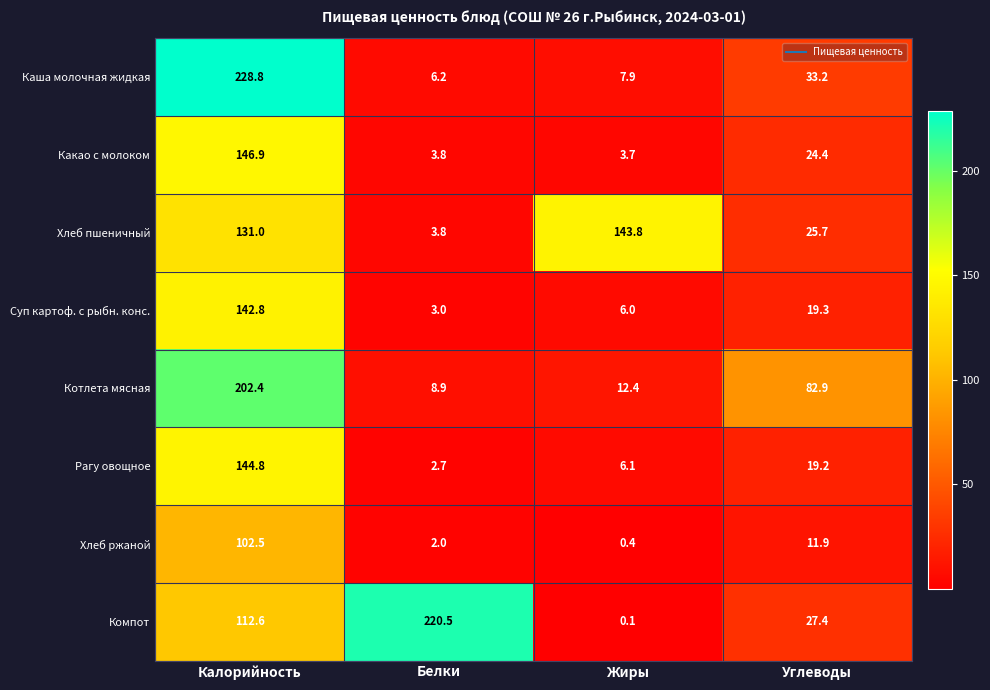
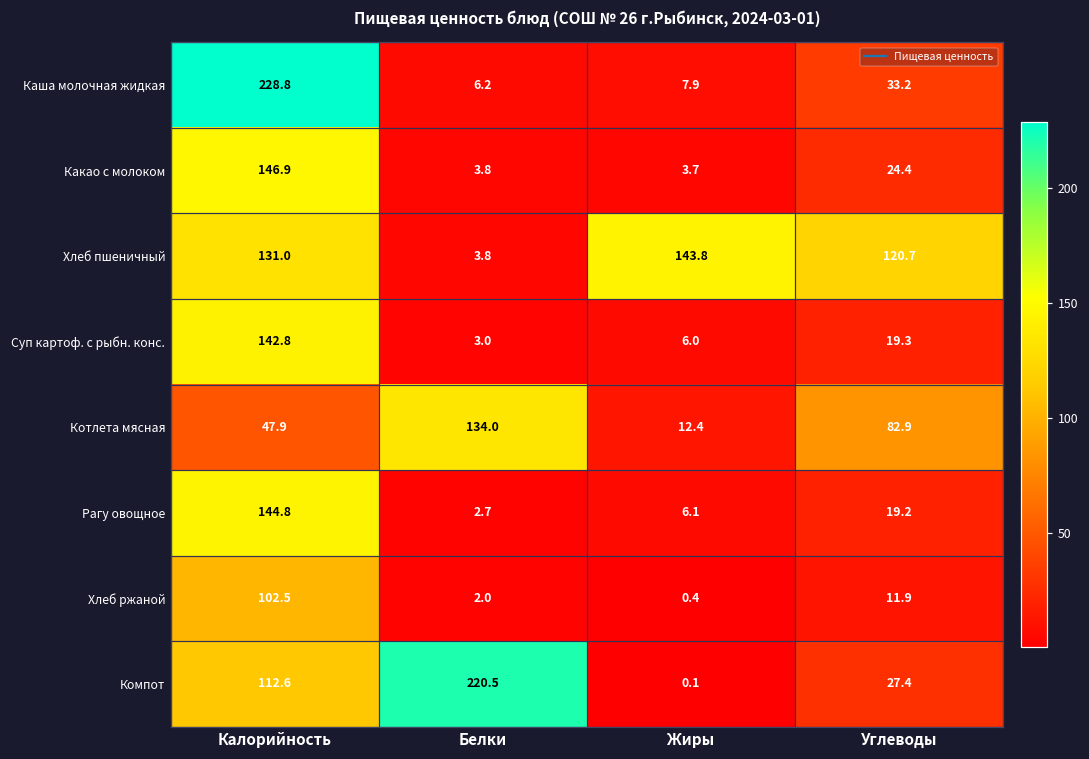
  {
    "Каша молочная жидкая": {
      "Калорийность": 228.8,
      "Белки": 6.2,
      "Жиры": 7.9,
      "Углеводы": 33.2
    },
    "Какао с молоком": {
      "Калорийность": 146.9,
      "Белки": 3.8,
      "Жиры": 3.7,
      "Углеводы": 24.4
    },
    "Хлеб пшеничный": {
      "Калорийность": 131.0,
      "Белки": 3.8,
      "Жиры": 143.8,
-     "Углеводы": 25.7
+     "Углеводы": 120.7
    },
    "Суп картоф. с рыбн. конс.": {
      "Калорийность": 142.8,
      "Белки": 3.0,
      "Жиры": 6.0,
      "Углеводы": 19.3
    },
    "Котлета мясная": {
-     "Калорийность": 202.4,
-     "Белки": 8.9,
+     "Калорийность": 47.9,
+     "Белки": 134.0,
      "Жиры": 12.4,
      "Углеводы": 82.9
    },
    "Рагу овощное": {
      "Калорийность": 144.8,
      "Белки": 2.7,
      "Жиры": 6.1,
      "Углеводы": 19.2
    },
    "Хлеб ржаной": {
      "Калорийность": 102.5,
      "Белки": 2.0,
      "Жиры": 0.4,
      "Углеводы": 11.9
    },
    "Компот": {
      "Калорийность": 112.6,
      "Белки": 220.5,
      "Жиры": 0.1,
      "Углеводы": 27.4
    }
  }
